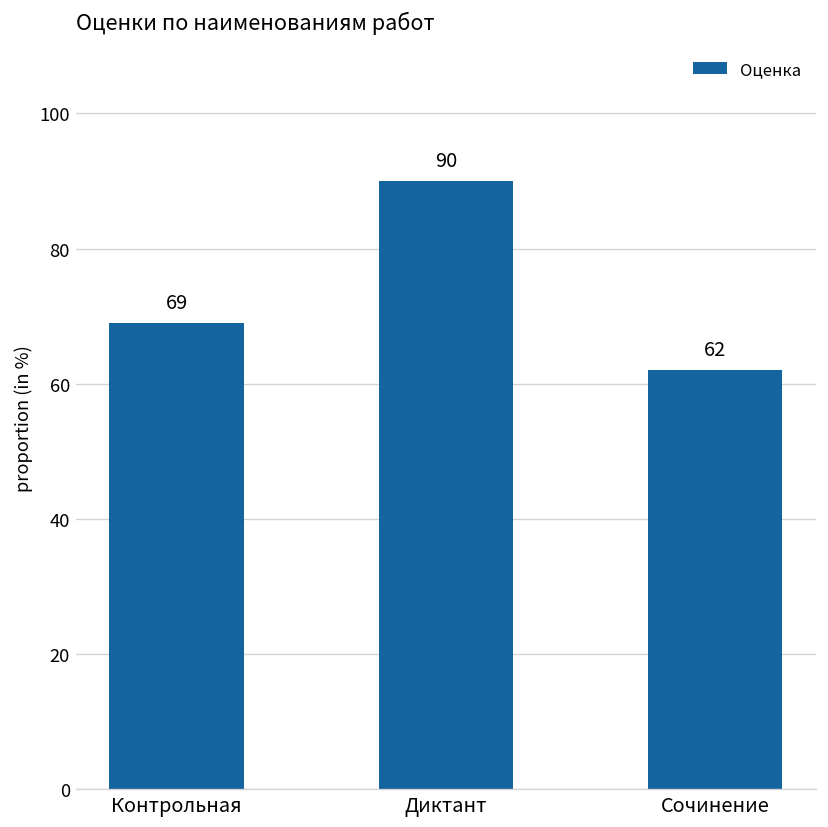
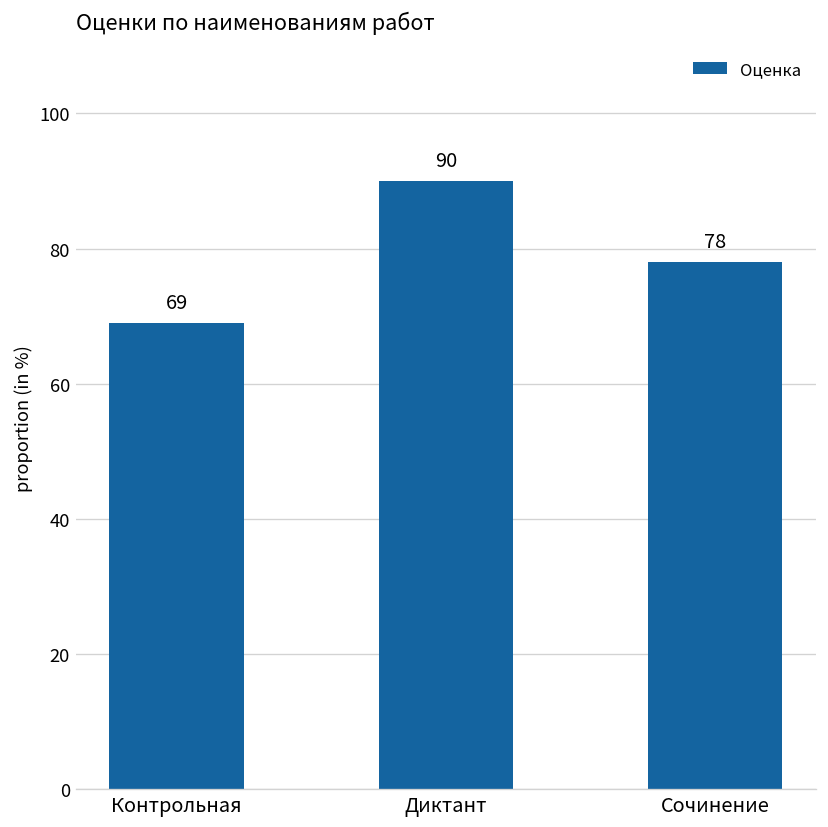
  {
    "Контрольная": 69,
    "Диктант": 90,
-   "Сочинение": 62
+   "Сочинение": 78
  }
